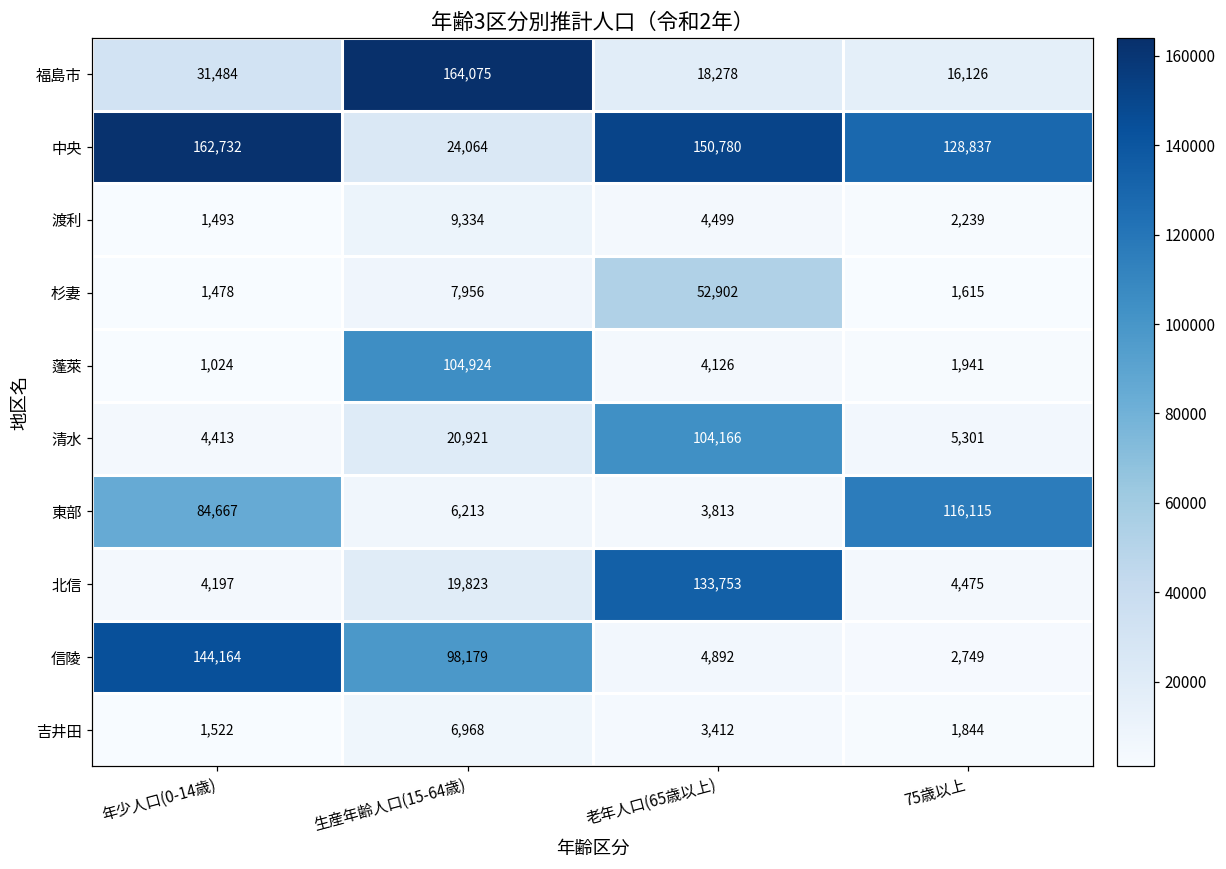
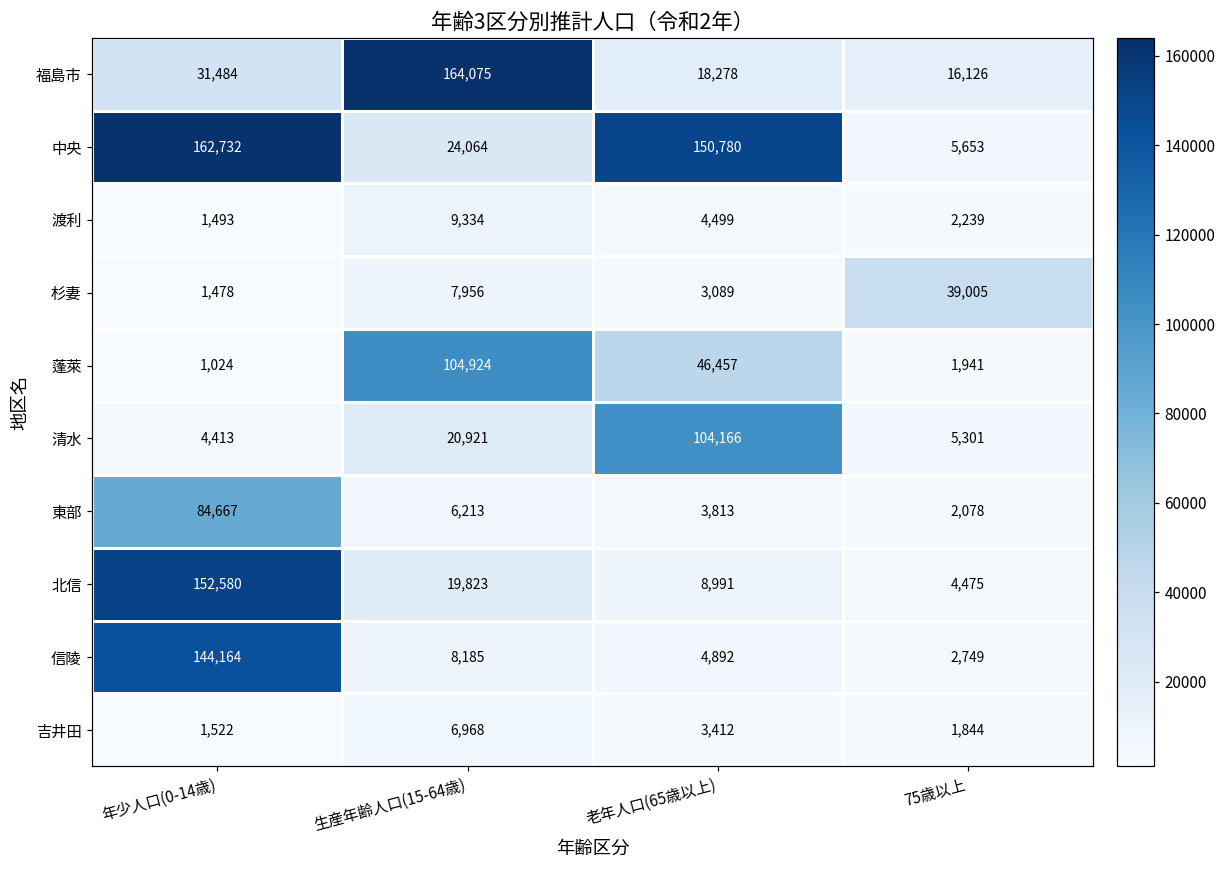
  {
    "福島市": {
      "年少人口(0-14歳)": "31,484",
      "生産年齢人口(15-64歳)": "164,075",
      "老年人口(65歳以上)": "18,278",
      "75歳以上": "16,126"
    },
    "中央": {
      "年少人口(0-14歳)": "162,732",
      "生産年齢人口(15-64歳)": "24,064",
      "老年人口(65歳以上)": "150,780",
-     "75歳以上": "128,837"
+     "75歳以上": "5,653"
    },
    "渡利": {
      "年少人口(0-14歳)": "1,493",
      "生産年齢人口(15-64歳)": "9,334",
      "老年人口(65歳以上)": "4,499",
      "75歳以上": "2,239"
    },
    "杉妻": {
      "年少人口(0-14歳)": "1,478",
      "生産年齢人口(15-64歳)": "7,956",
-     "老年人口(65歳以上)": "52,902",
-     "75歳以上": "1,615"
+     "老年人口(65歳以上)": "3,089",
+     "75歳以上": "39,005"
    },
    "蓬萊": {
      "年少人口(0-14歳)": "1,024",
      "生産年齢人口(15-64歳)": "104,924",
-     "老年人口(65歳以上)": "4,126",
+     "老年人口(65歳以上)": "46,457",
      "75歳以上": "1,941"
    },
    "清水": {
      "年少人口(0-14歳)": "4,413",
      "生産年齢人口(15-64歳)": "20,921",
      "老年人口(65歳以上)": "104,166",
      "75歳以上": "5,301"
    },
    "東部": {
      "年少人口(0-14歳)": "84,667",
      "生産年齢人口(15-64歳)": "6,213",
      "老年人口(65歳以上)": "3,813",
-     "75歳以上": "116,115"
+     "75歳以上": "2,078"
    },
    "北信": {
-     "年少人口(0-14歳)": "4,197",
+     "年少人口(0-14歳)": "152,580",
      "生産年齢人口(15-64歳)": "19,823",
-     "老年人口(65歳以上)": "133,753",
+     "老年人口(65歳以上)": "8,991",
      "75歳以上": "4,475"
    },
    "信陵": {
      "年少人口(0-14歳)": "144,164",
-     "生産年齢人口(15-64歳)": "98,179",
+     "生産年齢人口(15-64歳)": "8,185",
      "老年人口(65歳以上)": "4,892",
      "75歳以上": "2,749"
    },
    "吉井田": {
      "年少人口(0-14歳)": "1,522",
      "生産年齢人口(15-64歳)": "6,968",
      "老年人口(65歳以上)": "3,412",
      "75歳以上": "1,844"
    }
  }
